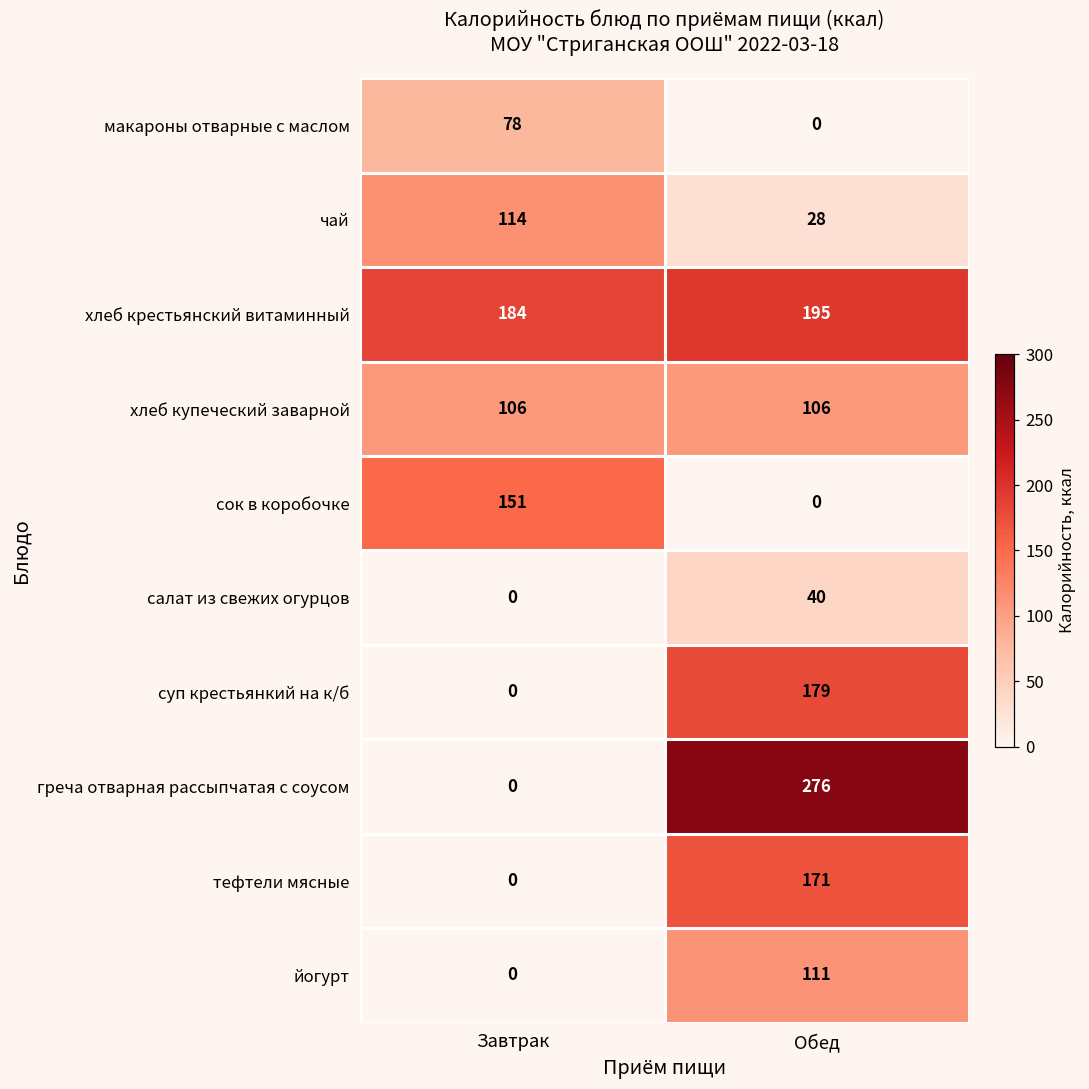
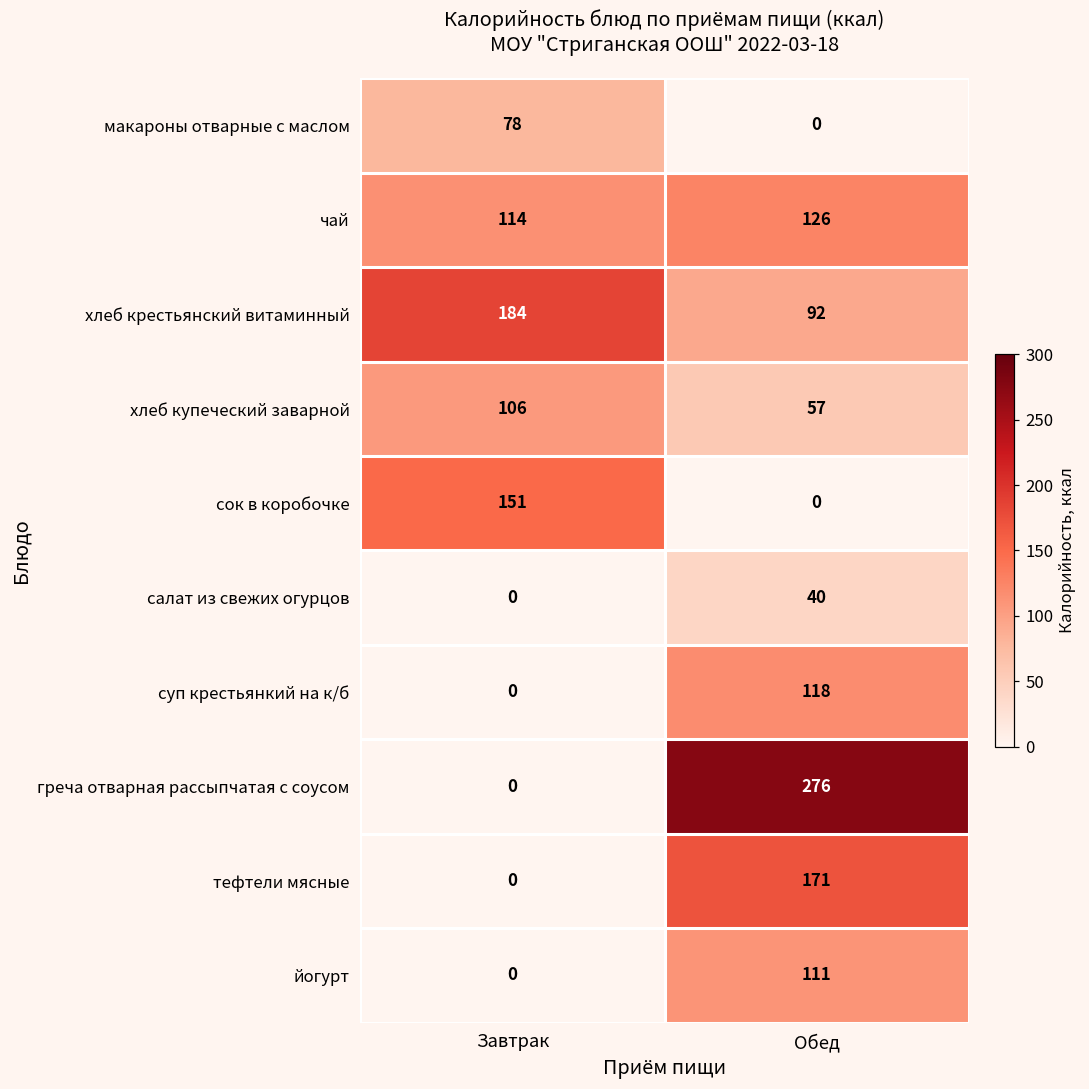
  {
    "макароны отварные с маслом": {
      "Завтрак": 78,
      "Обед": 0
    },
    "чай": {
      "Завтрак": 114,
-     "Обед": 28
+     "Обед": 126
    },
    "хлеб крестьянский витаминный": {
      "Завтрак": 184,
-     "Обед": 195
+     "Обед": 92
    },
    "хлеб купеческий заварной": {
      "Завтрак": 106,
-     "Обед": 106
+     "Обед": 57
    },
    "сок в коробочке": {
      "Завтрак": 151,
      "Обед": 0
    },
    "салат из свежих огурцов": {
      "Завтрак": 0,
      "Обед": 40
    },
    "суп крестьянкий на к/б": {
      "Завтрак": 0,
-     "Обед": 179
+     "Обед": 118
    },
    "греча отварная рассыпчатая с соусом": {
      "Завтрак": 0,
      "Обед": 276
    },
    "тефтели мясные": {
      "Завтрак": 0,
      "Обед": 171
    },
    "йогурт": {
      "Завтрак": 0,
      "Обед": 111
    }
  }
